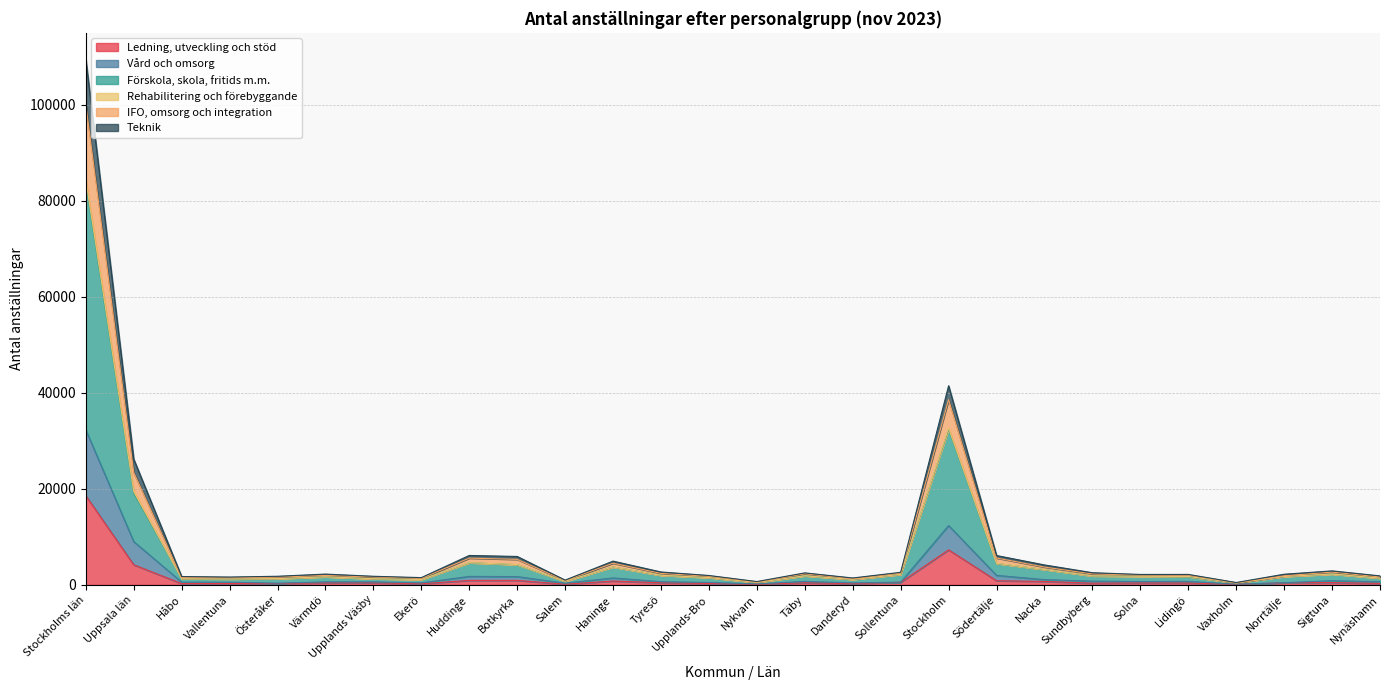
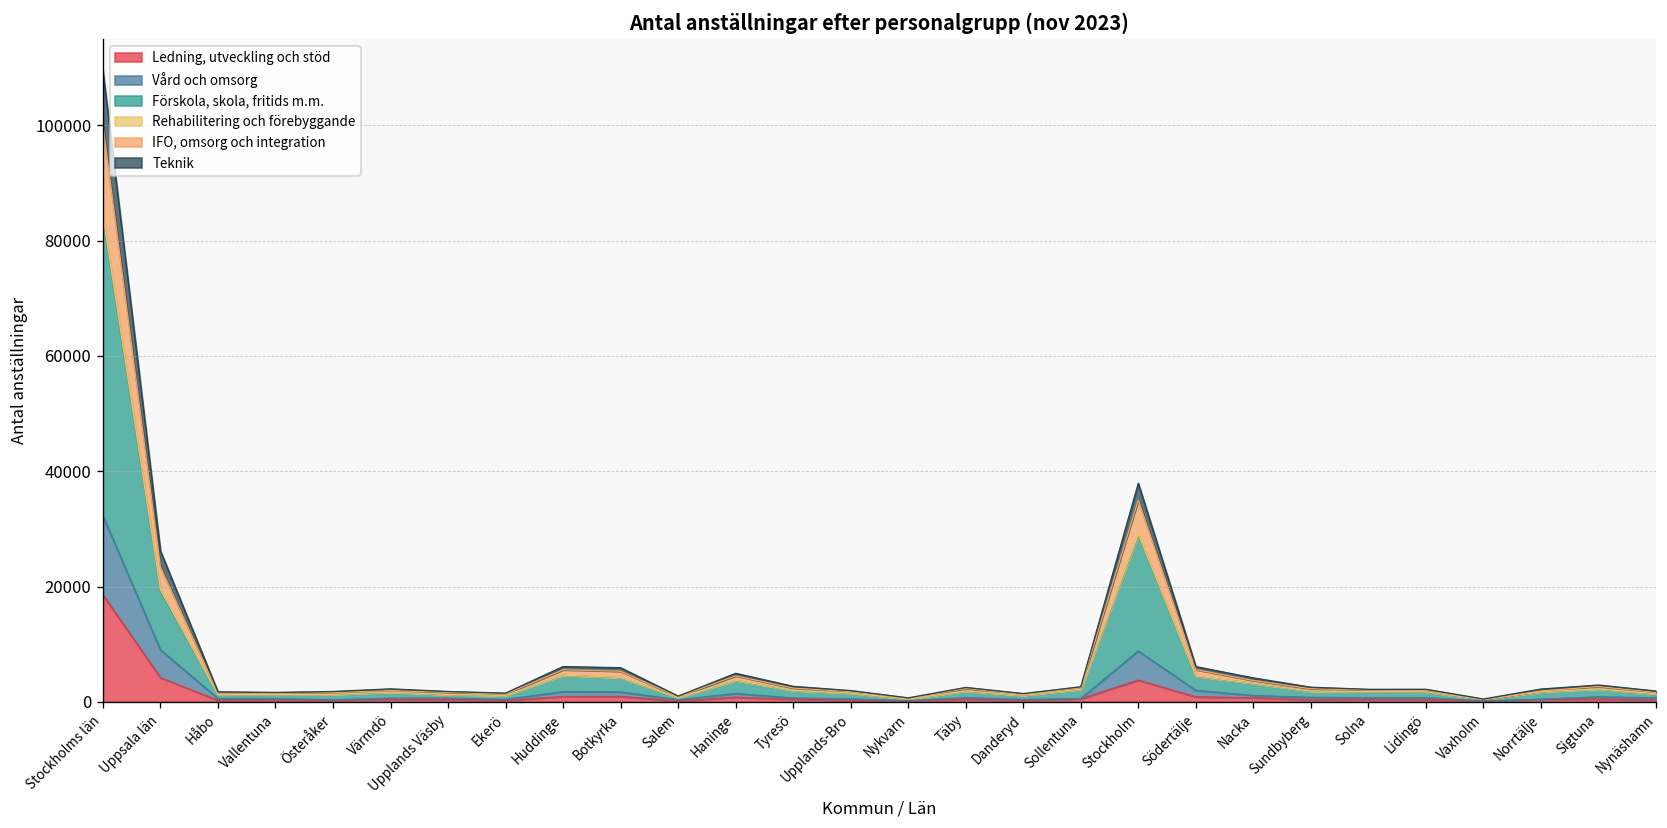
  {
    "Ledning, utveckling och stöd": {
      "Stockholms län": 19000,
      "Uppsala län": 4000,
      "Huddinge": 1000,
      "Botkyrka": 1000,
      "Haninge": 1000,
-     "Stockholm": 7000,
+     "Stockholm": 4000,
      "Södertälje": 1000
    },
    "Teknik": {
      "Stockholms län": 9000,
      "Uppsala län": 3000,
      "Huddinge": 1000,
      "Botkyrka": 1000,
      "Stockholm": 3000
    }
  }
